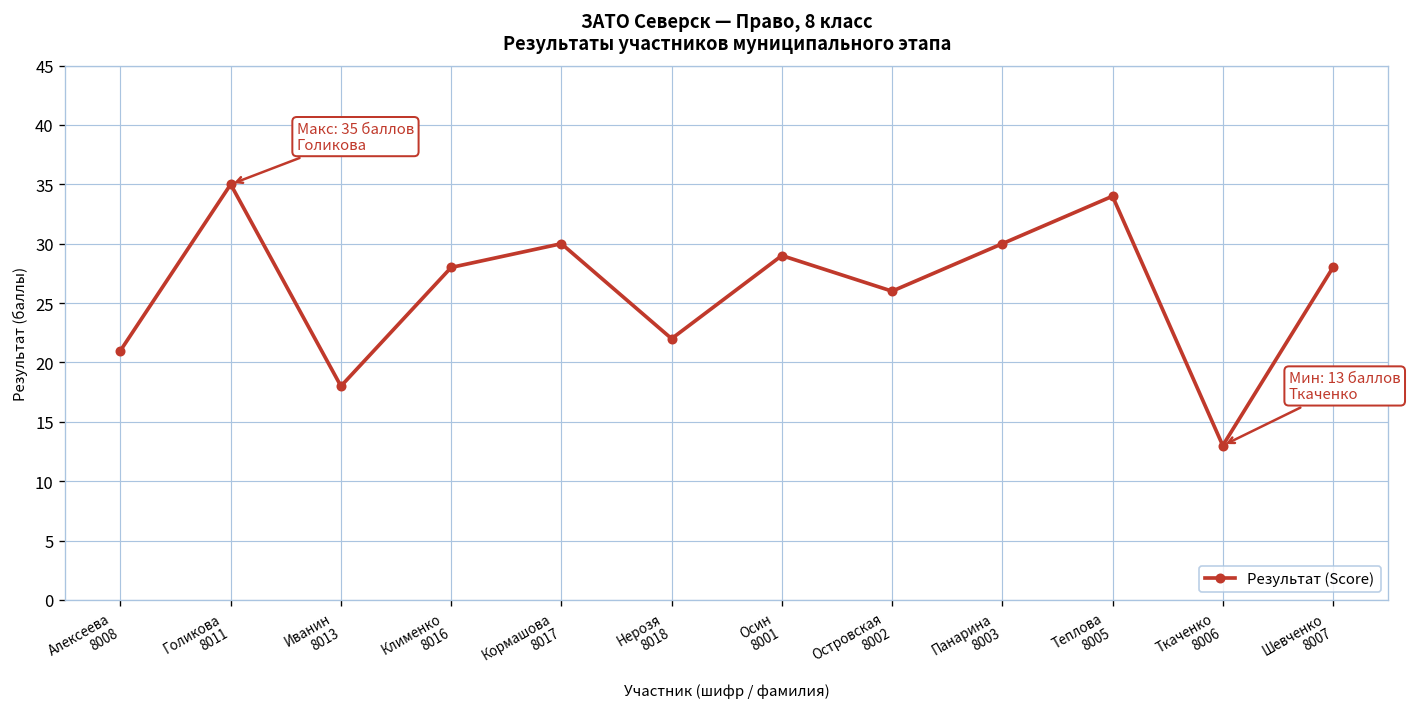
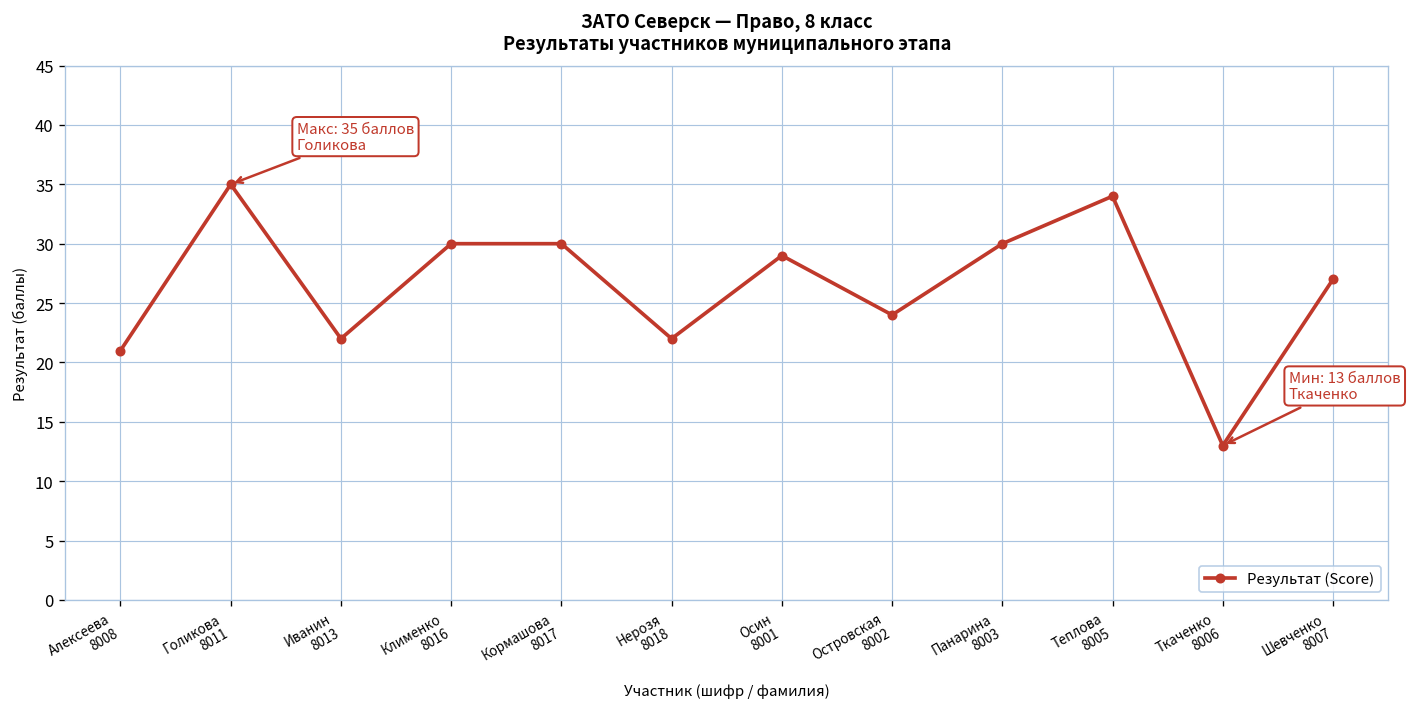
  {
    "Алексеева 8008": 21,
-   "Иванин 8013": 18,
-   "Клименко 8016": 28,
+   "Иванин 8013": 22,
+   "Клименко 8016": 30,
    "Кормашова 8017": 30,
    "Нерозя 8018": 22,
    "Осин 8001": 29,
-   "Островская 8002": 26,
+   "Островская 8002": 24,
    "Панарина 8003": 30,
    "Теплова 8005": 34,
-   "Шевченко 8007": 28
+   "Шевченко 8007": 27
  }
